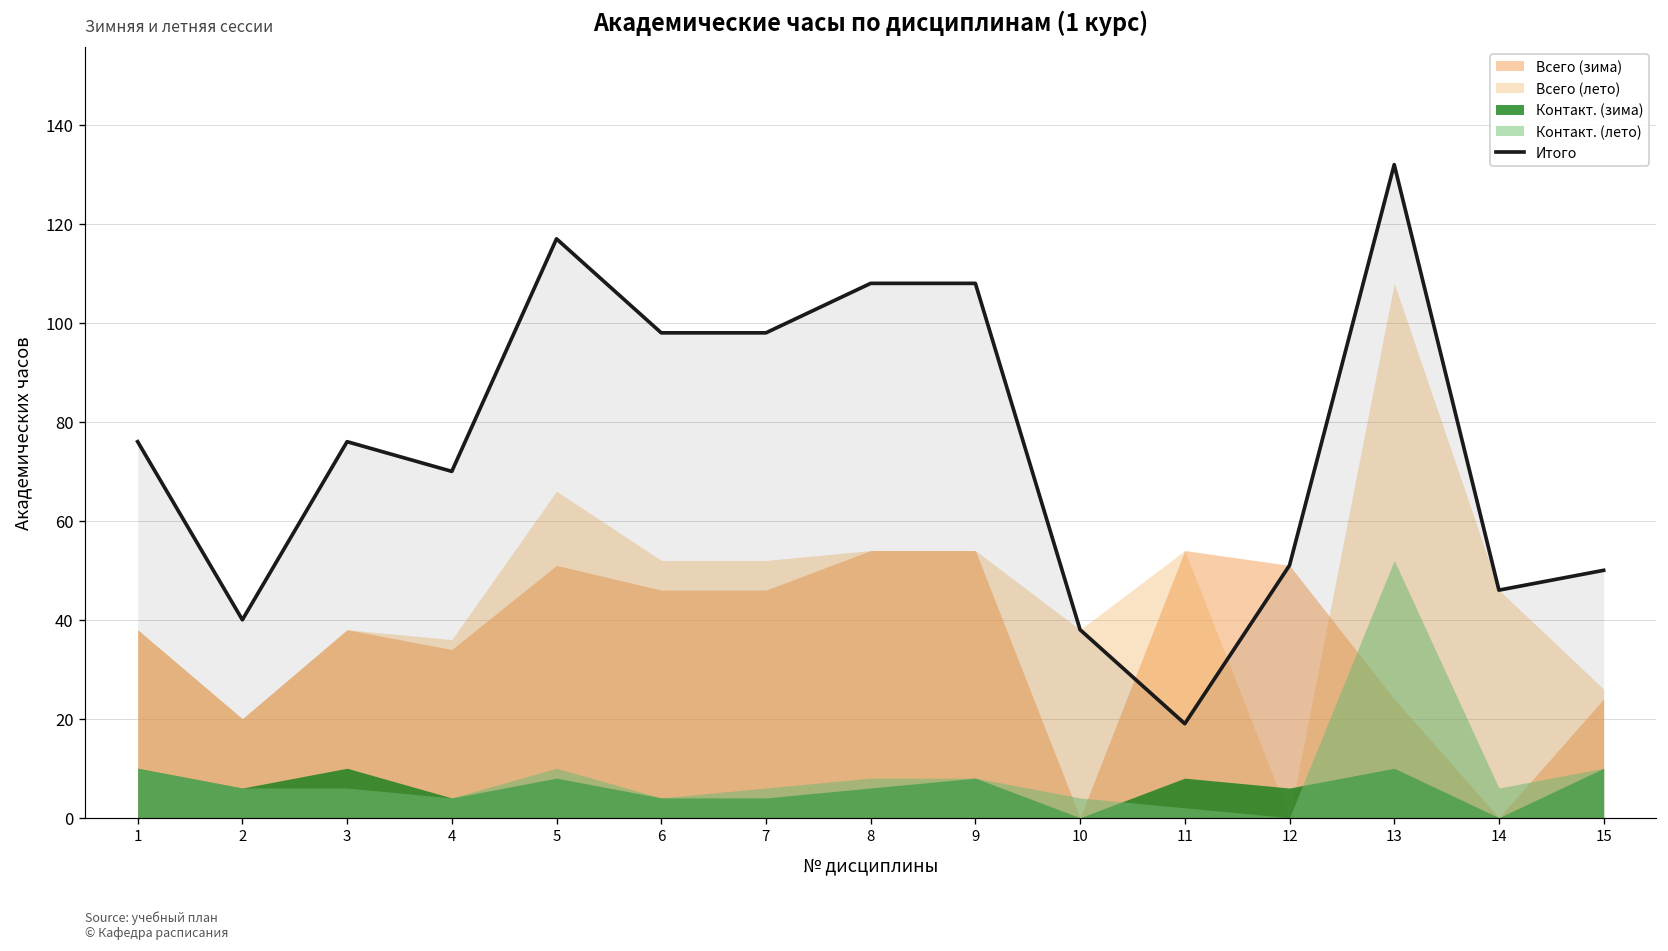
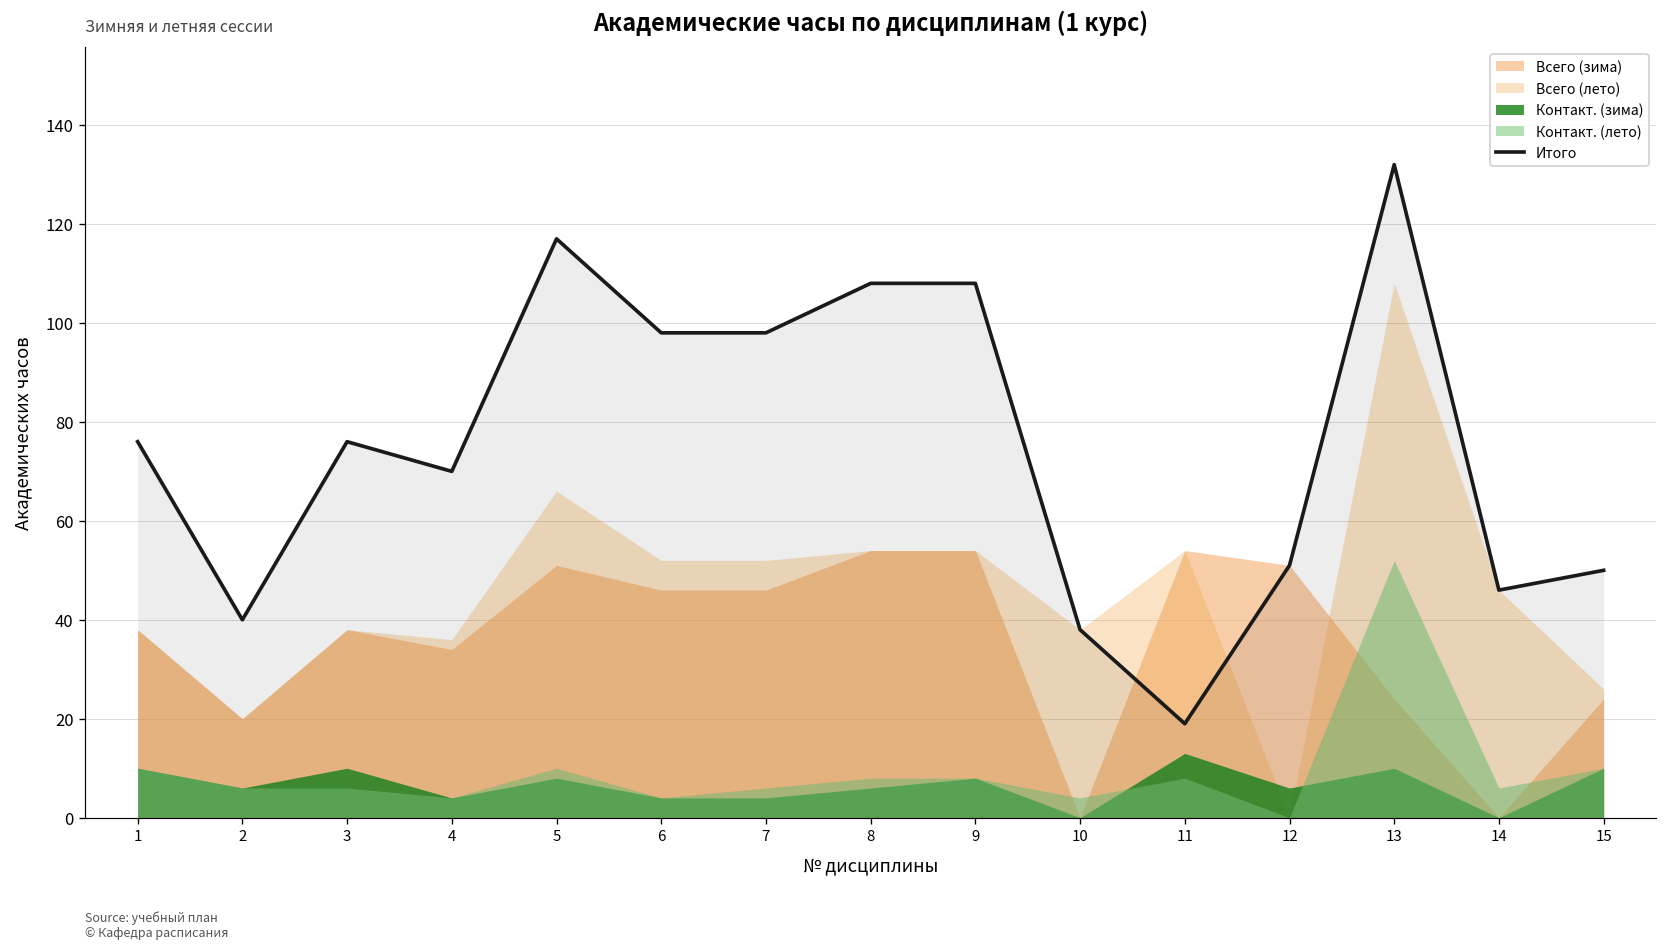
  {
    "Контакт. (зима)": {
      "3": 10,
      "5": 8,
      "7": 4,
      "8": 6,
-     "11": 8,
+     "11": 13,
      "12": 6,
      "13": 10
    },
    "Контакт. (лето)": {
      "3": 6,
      "5": 10,
      "7": 6,
      "8": 8,
      "10": 4,
-     "11": 2,
+     "11": 8,
      "13": 52,
      "14": 6
    },
    "Итого": {
      "1": 76,
      "2": 40,
      "3": 76,
      "4": 70,
      "5": 117,
      "6": 98,
      "7": 98,
      "8": 108,
      "9": 108,
      "11": 19,
      "13": 132,
      "15": 50
    }
  }
